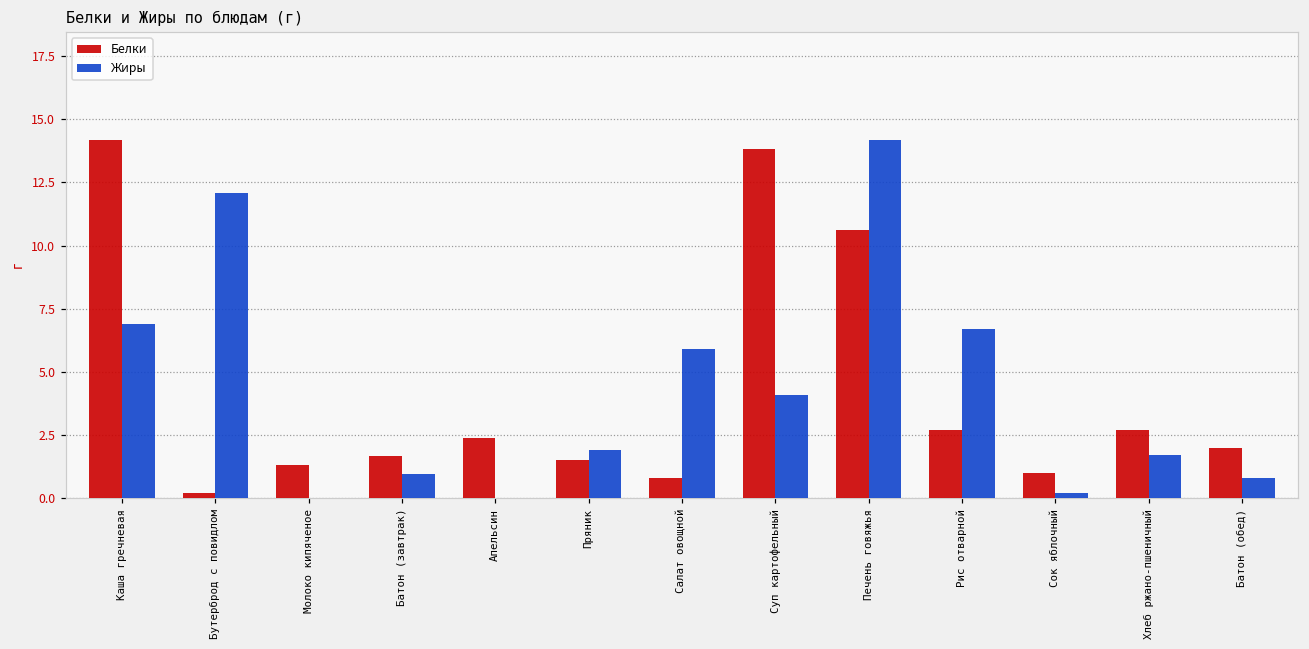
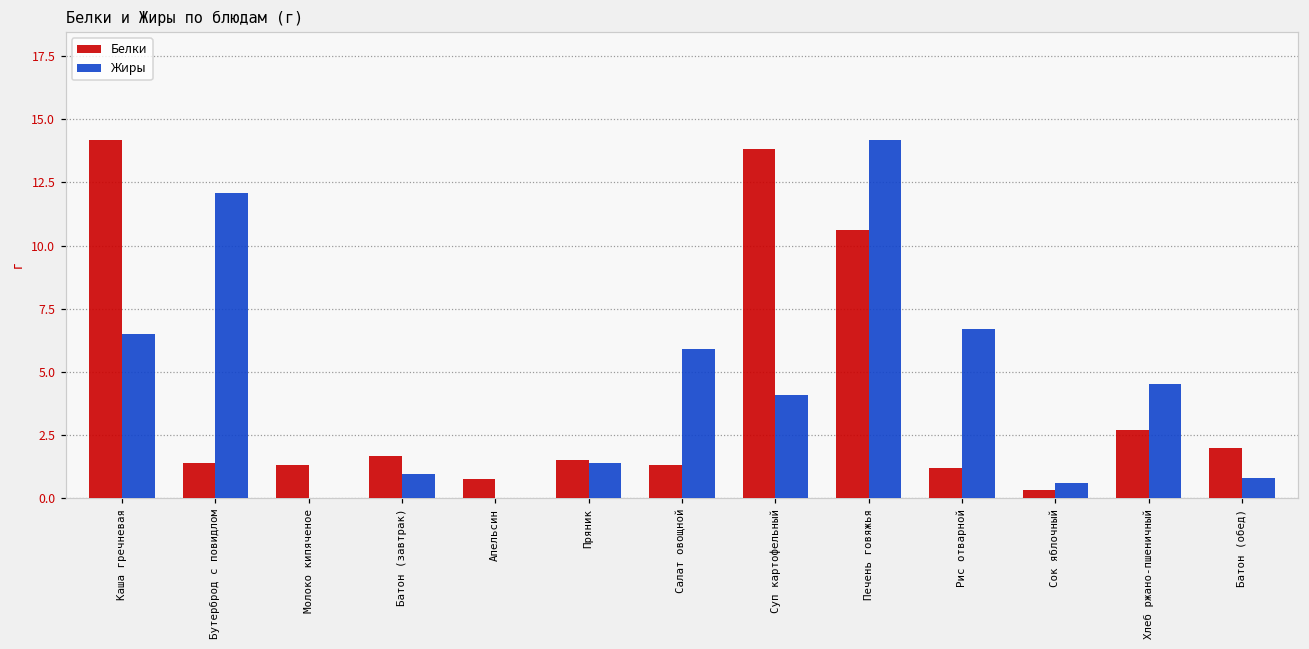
  {
    "Белки": {
      "Каша гречневая": 14.2,
-     "Бутерброд с повидлом": 0.2,
+     "Бутерброд с повидлом": 1.4,
      "Молоко кипяченое": 1.3,
      "Батон (завтрак)": 1.7,
-     "Апельсин": 2.4,
+     "Апельсин": 0.8,
      "Пряник": 1.5,
-     "Салат овощной": 0.8,
+     "Салат овощной": 1.3,
      "Суп картофельный": 13.8,
      "Печень говяжья": 10.6,
-     "Рис отварной": 2.7,
-     "Сок яблочный": 1.0,
+     "Рис отварной": 1.2,
+     "Сок яблочный": 0.3,
      "Хлеб ржано-пшеничный": 2.7,
      "Батон (обед)": 2.0
    },
    "Жиры": {
-     "Каша гречневая": 6.9,
+     "Каша гречневая": 6.5,
      "Бутерброд с повидлом": 12.1,
      "Молоко кипяченое": 0.0,
      "Батон (завтрак)": 1.0,
      "Апельсин": 0.0,
-     "Пряник": 1.9,
+     "Пряник": 1.4,
      "Салат овощной": 5.9,
      "Суп картофельный": 4.1,
      "Печень говяжья": 14.2,
      "Рис отварной": 6.7,
-     "Сок яблочный": 0.2,
-     "Хлеб ржано-пшеничный": 1.7,
+     "Сок яблочный": 0.6,
+     "Хлеб ржано-пшеничный": 4.5,
      "Батон (обед)": 0.8
    }
  }
